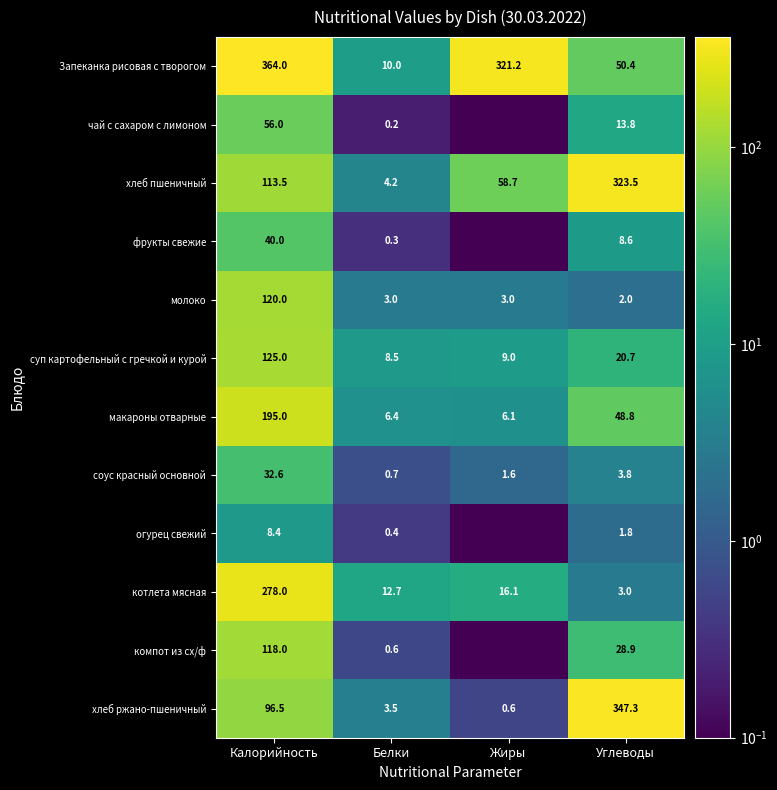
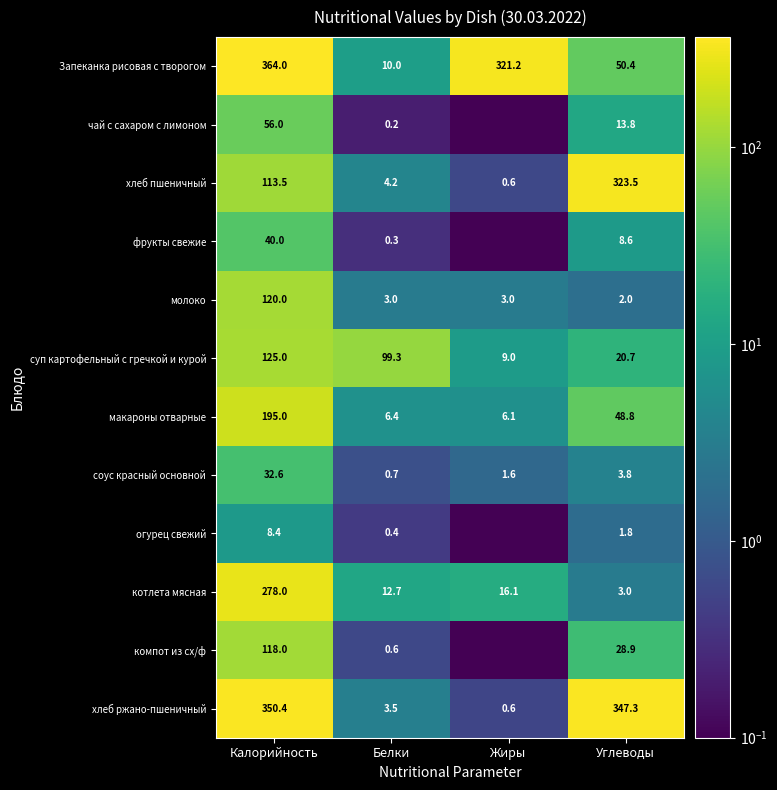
  {
    "Запеканка рисовая с творогом": {
      "Калорийность": 364.0,
      "Белки": 10.0,
      "Жиры": 321.2,
      "Углеводы": 50.4
    },
    "чай с сахаром с лимоном": {
      "Калорийность": 56.0,
      "Белки": 0.2,
      "Углеводы": 13.8
    },
    "хлеб пшеничный": {
      "Калорийность": 113.5,
      "Белки": 4.2,
-     "Жиры": 58.7,
+     "Жиры": 0.6,
      "Углеводы": 323.5
    },
    "фрукты свежие": {
      "Калорийность": 40.0,
      "Белки": 0.3,
      "Углеводы": 8.6
    },
    "молоко": {
      "Калорийность": 120.0,
      "Белки": 3.0,
      "Жиры": 3.0,
      "Углеводы": 2.0
    },
    "суп картофельный с гречкой и курой": {
      "Калорийность": 125.0,
-     "Белки": 8.5,
+     "Белки": 99.3,
      "Жиры": 9.0,
      "Углеводы": 20.7
    },
    "макароны отварные": {
      "Калорийность": 195.0,
      "Белки": 6.4,
      "Жиры": 6.1,
      "Углеводы": 48.8
    },
    "соус красный основной": {
      "Калорийность": 32.6,
      "Белки": 0.7,
      "Жиры": 1.6,
      "Углеводы": 3.8
    },
    "огурец свежий": {
      "Калорийность": 8.4,
      "Белки": 0.4,
      "Углеводы": 1.8
    },
    "котлета мясная": {
      "Калорийность": 278.0,
      "Белки": 12.7,
      "Жиры": 16.1,
      "Углеводы": 3.0
    },
    "компот из сх/ф": {
      "Калорийность": 118.0,
      "Белки": 0.6,
      "Углеводы": 28.9
    },
    "хлеб ржано-пшеничный": {
-     "Калорийность": 96.5,
+     "Калорийность": 350.4,
      "Белки": 3.5,
      "Жиры": 0.6,
      "Углеводы": 347.3
    }
  }
